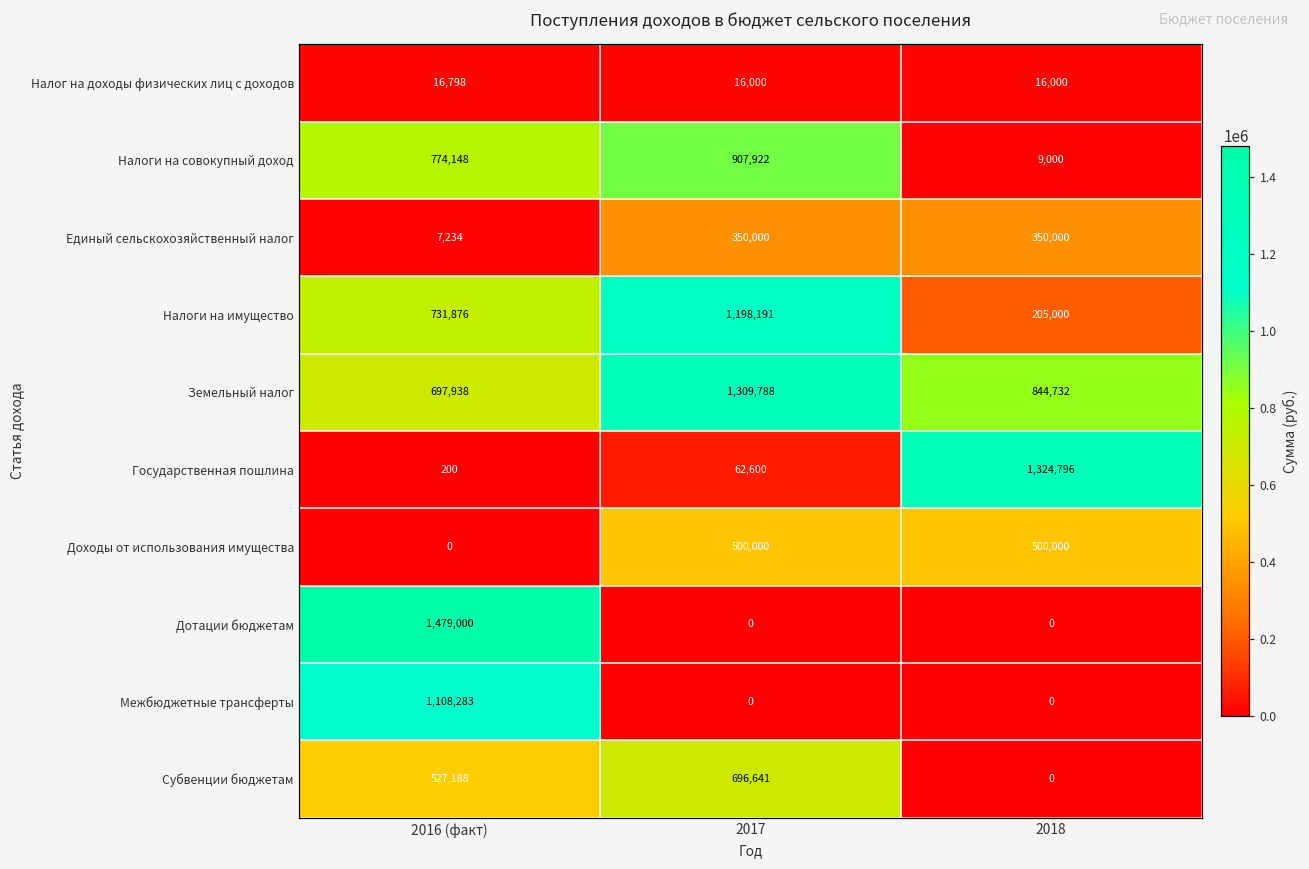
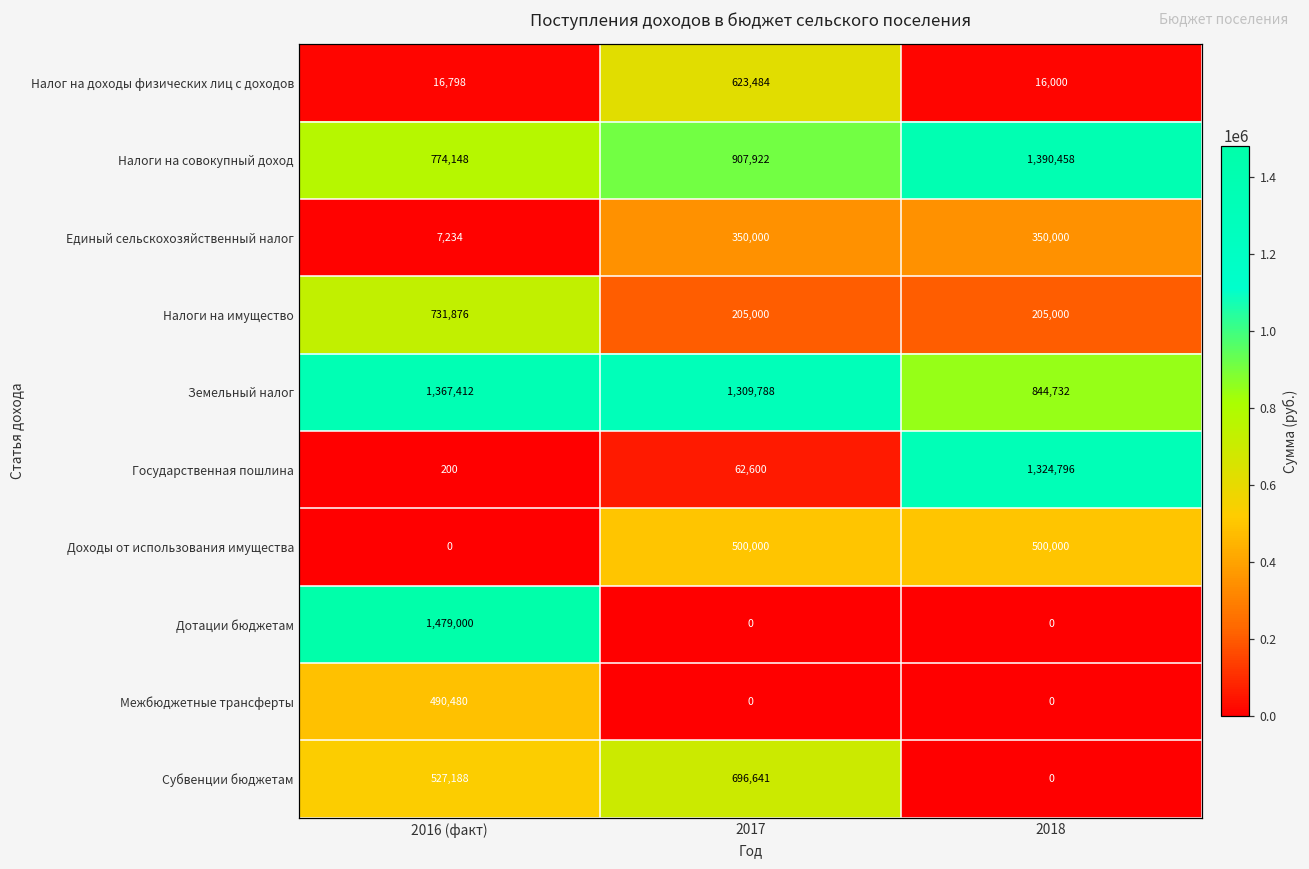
  {
    "Налог на доходы физических лиц с доходов": {
      "2016 (факт)": "16,798",
-     "2017": "16,000",
+     "2017": "623,484",
      "2018": "16,000"
    },
    "Налоги на совокупный доход": {
      "2016 (факт)": "774,148",
      "2017": "907,922",
-     "2018": "9,000"
+     "2018": "1,390,458"
    },
    "Единый сельскохозяйственный налог": {
      "2016 (факт)": "7,234",
      "2017": "350,000",
      "2018": "350,000"
    },
    "Налоги на имущество": {
      "2016 (факт)": "731,876",
-     "2017": "1,198,191",
+     "2017": "205,000",
      "2018": "205,000"
    },
    "Земельный налог": {
-     "2016 (факт)": "697,938",
+     "2016 (факт)": "1,367,412",
      "2017": "1,309,788",
      "2018": "844,732"
    },
    "Государственная пошлина": {
      "2016 (факт)": "200",
      "2017": "62,600",
      "2018": "1,324,796"
    },
    "Доходы от использования имущества": {
      "2016 (факт)": "0",
      "2017": "500,000",
      "2018": "500,000"
    },
    "Дотации бюджетам": {
      "2016 (факт)": "1,479,000",
      "2017": "0",
      "2018": "0"
    },
    "Межбюджетные трансферты": {
-     "2016 (факт)": "1,108,283",
+     "2016 (факт)": "490,480",
      "2017": "0",
      "2018": "0"
    },
    "Субвенции бюджетам": {
      "2016 (факт)": "527,188",
      "2017": "696,641",
      "2018": "0"
    }
  }
